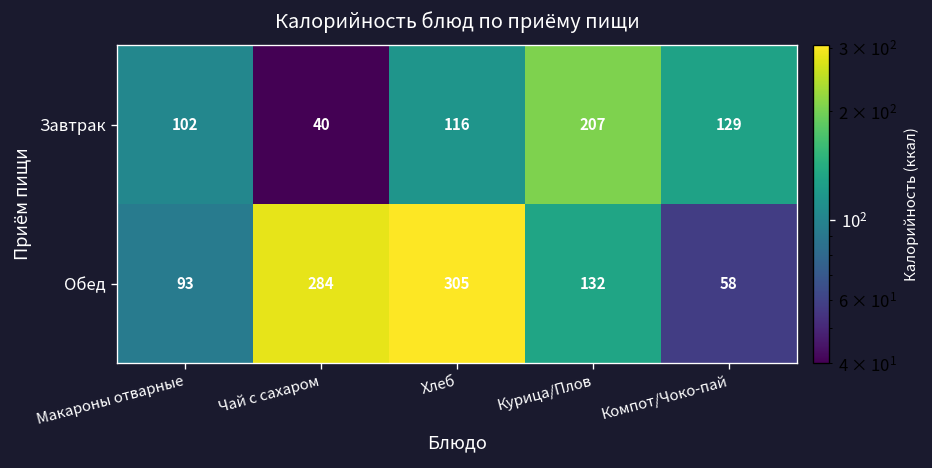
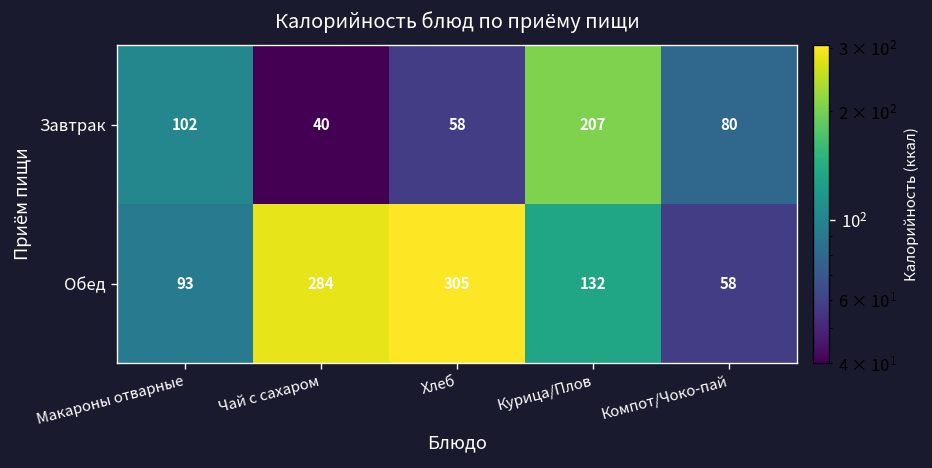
  {
    "Завтрак": {
      "Макароны отварные": 102,
      "Чай с сахаром": 40,
-     "Хлеб": 116,
+     "Хлеб": 58,
      "Курица/Плов": 207,
-     "Компот/Чоко-пай": 129
+     "Компот/Чоко-пай": 80
    },
    "Обед": {
      "Макароны отварные": 93,
      "Чай с сахаром": 284,
      "Хлеб": 305,
      "Курица/Плов": 132,
      "Компот/Чоко-пай": 58
    }
  }
